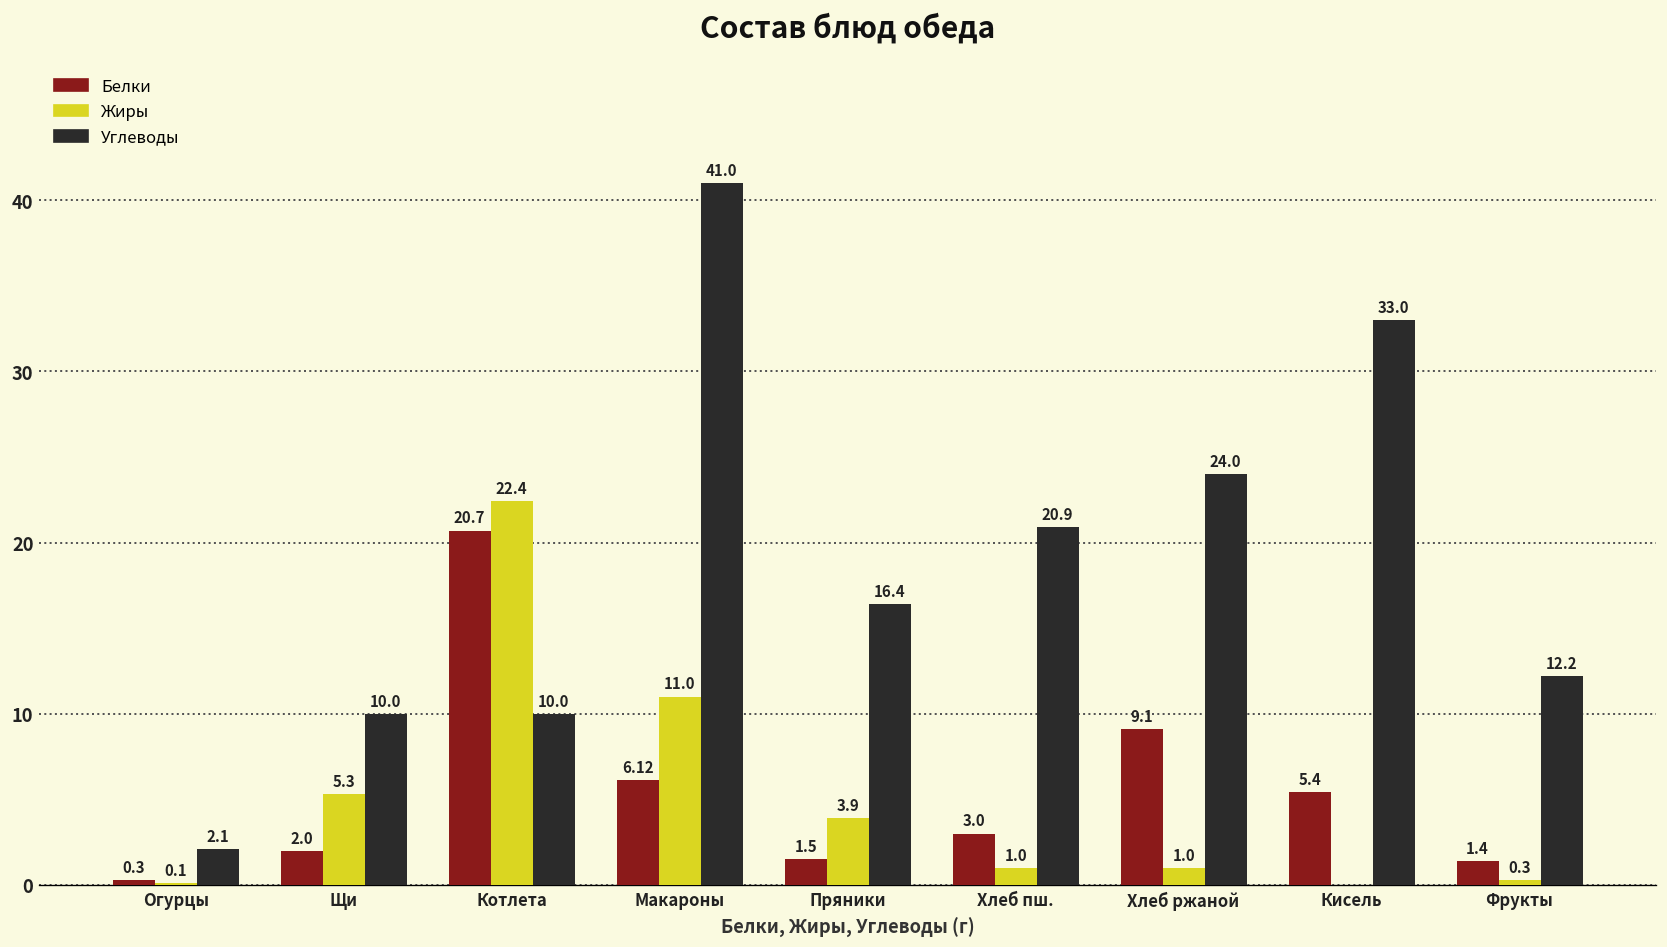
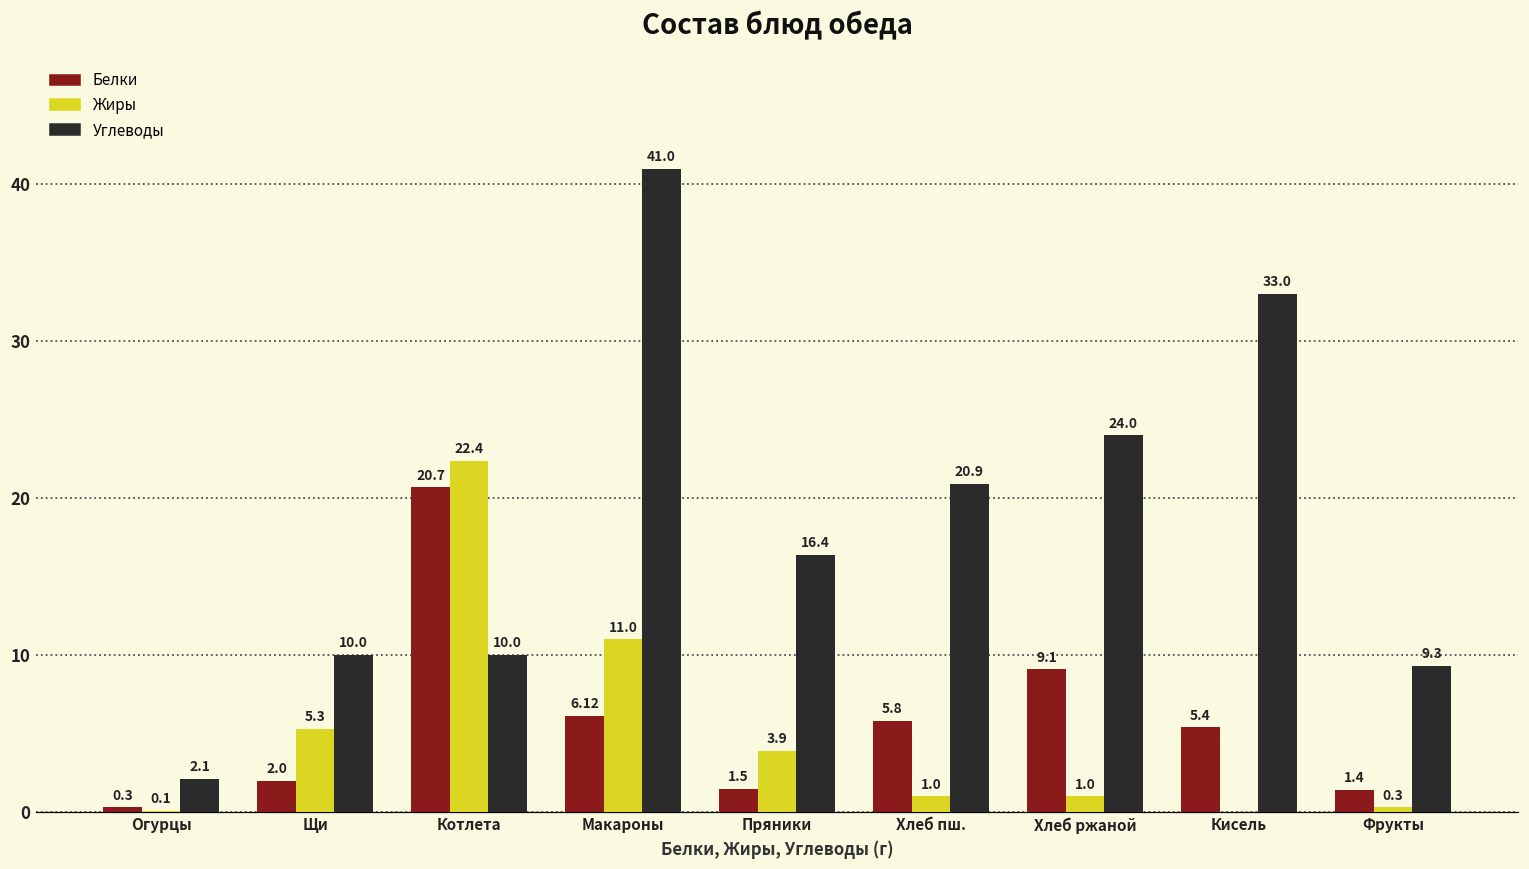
  {
    "Белки": {
      "Огурцы": 0.3,
      "Щи": 2.0,
      "Котлета": 20.7,
      "Макароны": 6.12,
      "Пряники": 1.5,
-     "Хлеб пш.": 3.0,
+     "Хлеб пш.": 5.8,
      "Хлеб ржаной": 9.1,
      "Кисель": 5.4,
      "Фрукты": 1.4
    },
    "Жиры": {
      "Огурцы": 0.1,
      "Щи": 5.3,
      "Котлета": 22.4,
      "Макароны": 11.0,
      "Пряники": 3.9,
      "Хлеб пш.": 1.0,
      "Хлеб ржаной": 1.0,
      "Фрукты": 0.3
    },
    "Углеводы": {
      "Огурцы": 2.1,
      "Щи": 10.0,
      "Котлета": 10.0,
      "Макароны": 41.0,
      "Пряники": 16.4,
      "Хлеб пш.": 20.9,
      "Хлеб ржаной": 24.0,
      "Кисель": 33.0,
-     "Фрукты": 12.2
+     "Фрукты": 9.3
    }
  }
